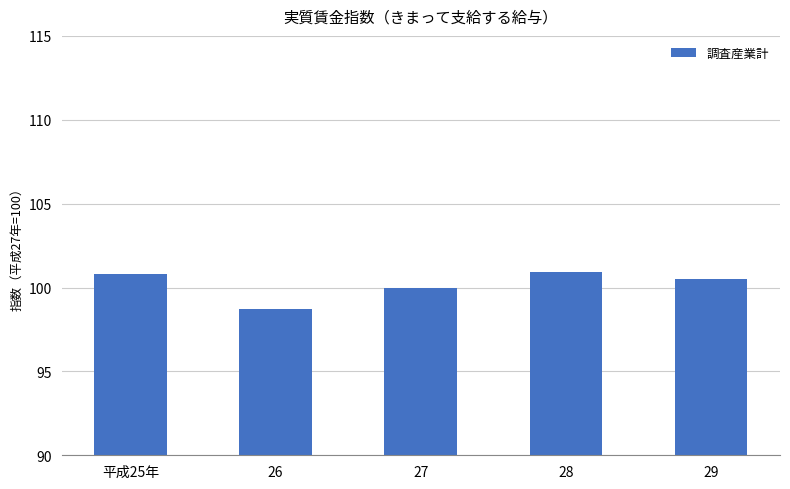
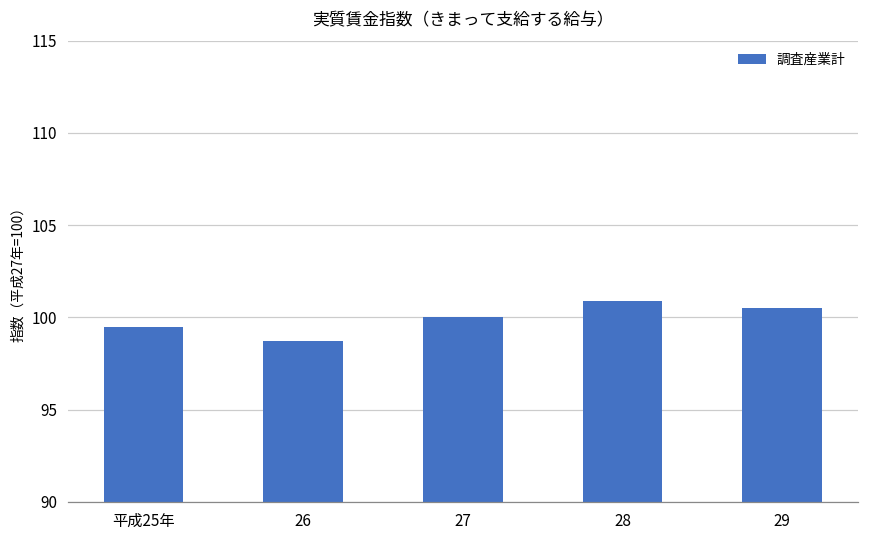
  {
-   "平成25年": 100.8,
+   "平成25年": 99.5,
    "26": 98.7,
    "27": 100.0,
    "28": 100.9,
    "29": 100.5
  }
